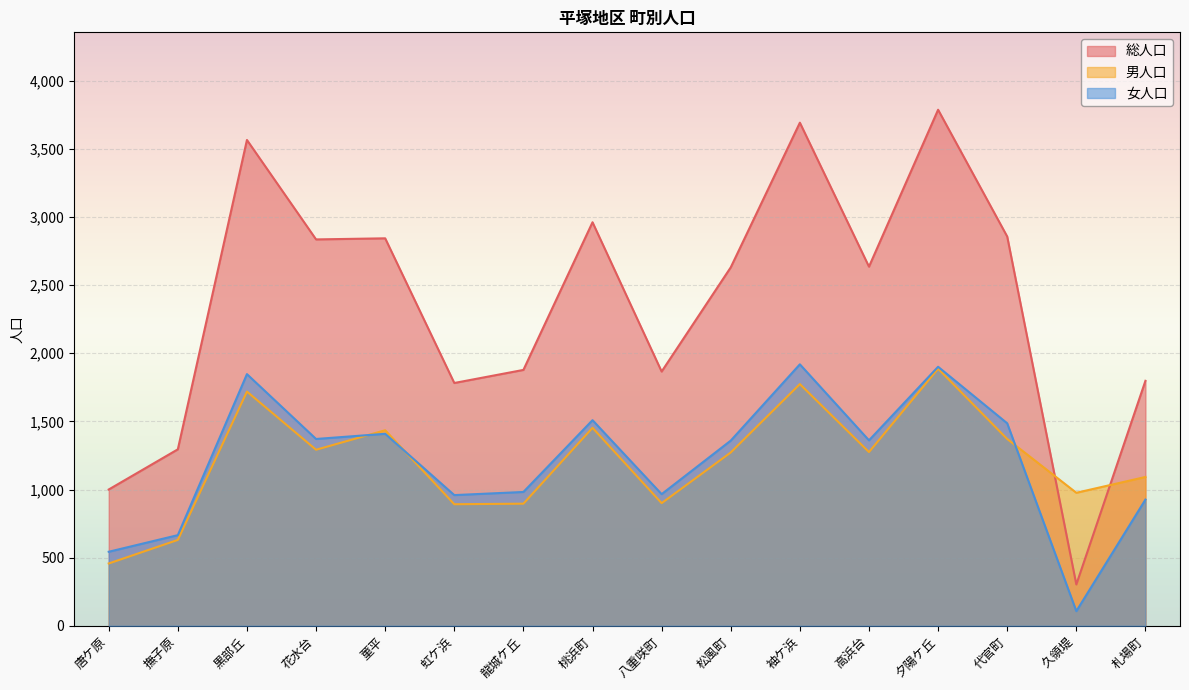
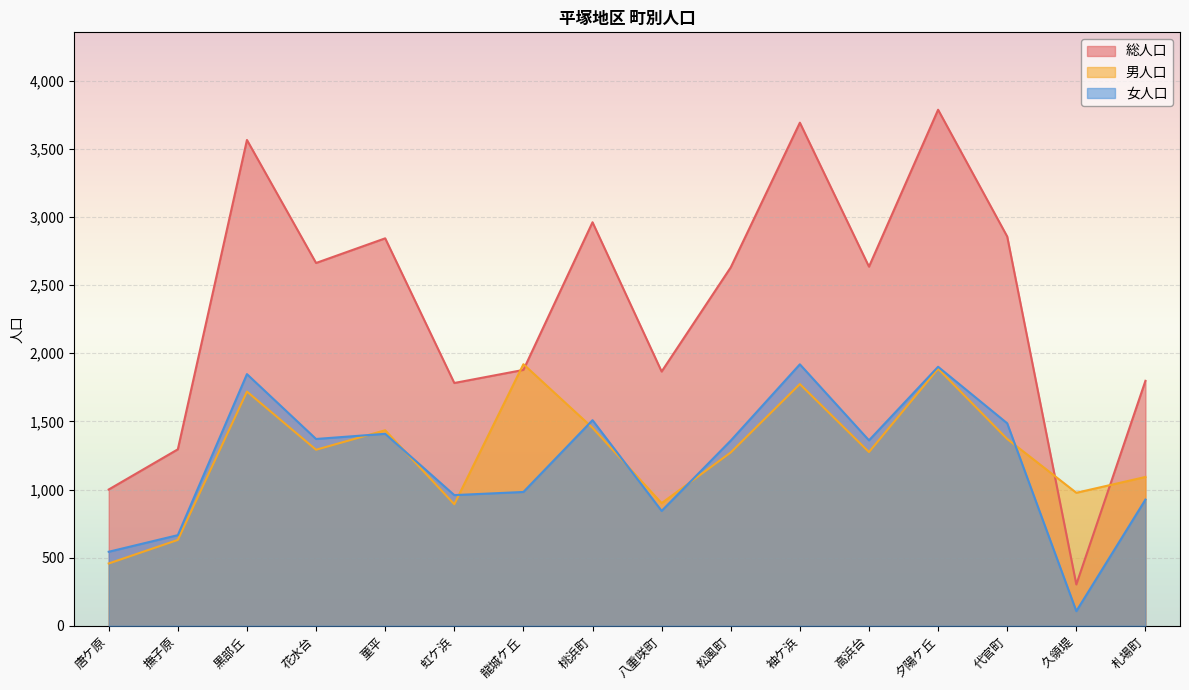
  {
    "総人口": {
      "唐ケ原": "1,000",
      "撫子原": "1,300",
      "黒部丘": "3,570",
-     "花水台": "2,840",
+     "花水台": "2,660",
      "菫平": "2,840",
      "虹ケ浜": "1,780",
      "龍城ケ丘": "1,880",
      "桃浜町": "2,960",
      "八重咲町": "1,870",
      "松風町": "2,630",
      "袖ケ浜": "3,690",
      "高浜台": "2,640",
      "夕陽ケ丘": "3,790",
      "代官町": "2,860",
      "久領堤": "300",
      "札場町": "1,800"
    },
    "男人口": {
      "唐ケ原": "460",
      "撫子原": "630",
      "黒部丘": "1,720",
      "花水台": "1,290",
      "菫平": "1,440",
      "虹ケ浜": "890",
-     "龍城ケ丘": "900",
+     "龍城ケ丘": "1,920",
      "桃浜町": "1,450",
      "八重咲町": "900",
      "松風町": "1,270",
      "袖ケ浜": "1,770",
      "高浜台": "1,280",
      "代官町": "1,370",
      "久領堤": "980",
      "札場町": "1,090"
    },
    "女人口": {
      "唐ケ原": "540",
      "撫子原": "670",
      "黒部丘": "1,850",
      "花水台": "1,370",
      "菫平": "1,410",
      "虹ケ浜": "960",
      "龍城ケ丘": "980",
      "桃浜町": "1,510",
-     "八重咲町": "970",
+     "八重咲町": "840",
      "松風町": "1,360",
      "袖ケ浜": "1,920",
      "高浜台": "1,360",
      "代官町": "1,490",
      "久領堤": "110",
      "札場町": "930"
    }
  }
